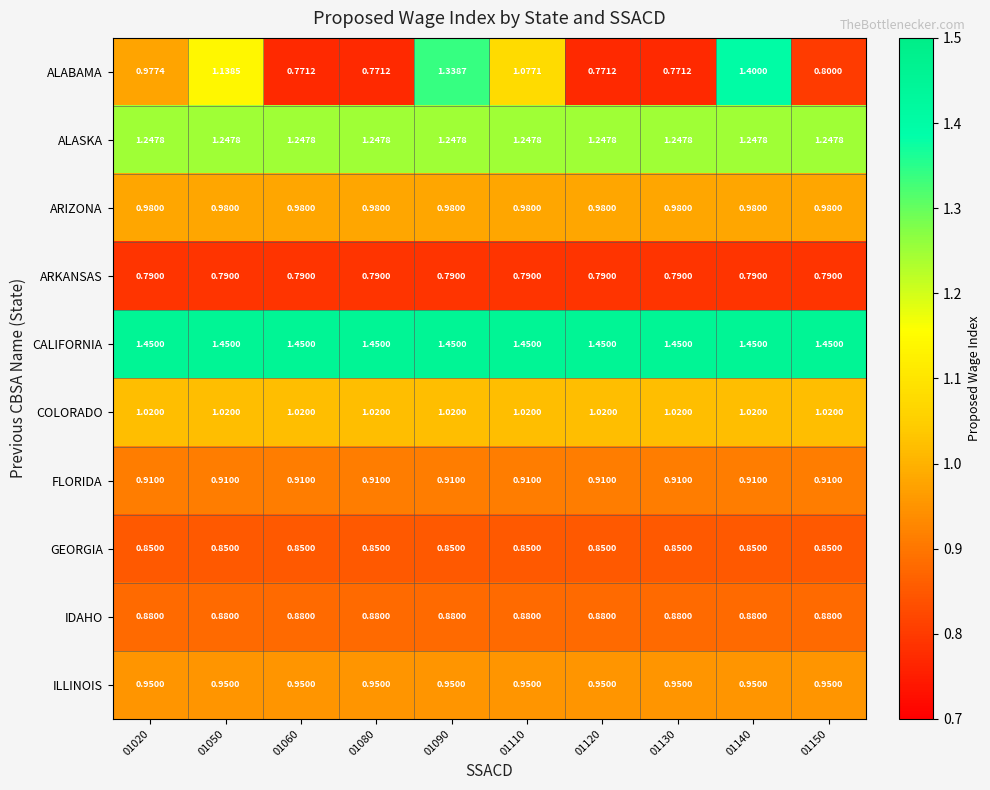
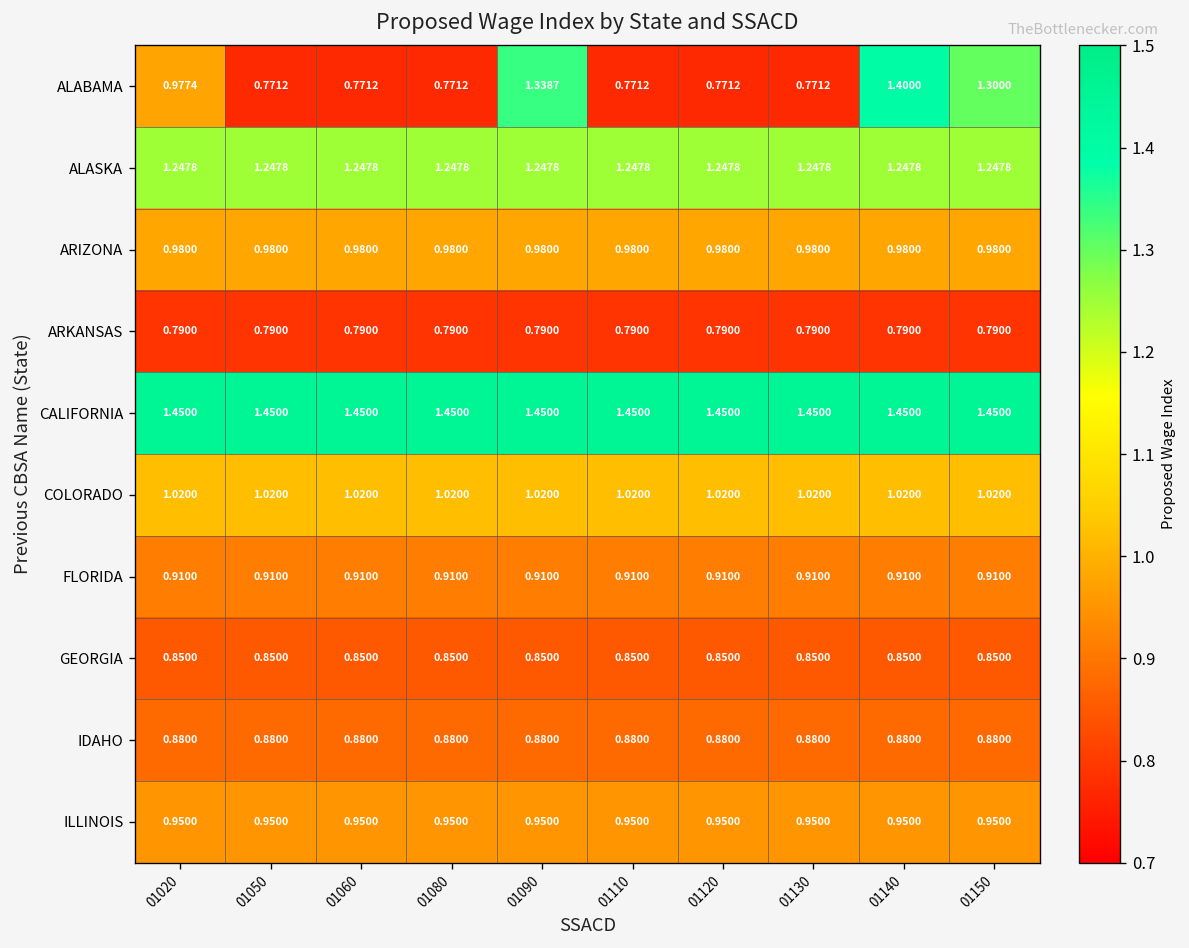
  {
    "ALABAMA": {
      "01020": 0.9774,
-     "01050": 1.1385,
+     "01050": 0.7712,
      "01060": 0.7712,
      "01080": 0.7712,
      "01090": 1.3387,
-     "01110": 1.0771,
+     "01110": 0.7712,
      "01120": 0.7712,
      "01130": 0.7712,
      "01140": 1.4000,
-     "01150": 0.8000
+     "01150": 1.3000
    },
    "ALASKA": {
      "01020": 1.2478,
      "01050": 1.2478,
      "01060": 1.2478,
      "01080": 1.2478,
      "01090": 1.2478,
      "01110": 1.2478,
      "01120": 1.2478,
      "01130": 1.2478,
      "01140": 1.2478,
      "01150": 1.2478
    },
    "ARIZONA": {
      "01020": 0.9800,
      "01050": 0.9800,
      "01060": 0.9800,
      "01080": 0.9800,
      "01090": 0.9800,
      "01110": 0.9800,
      "01120": 0.9800,
      "01130": 0.9800,
      "01140": 0.9800,
      "01150": 0.9800
    },
    "ARKANSAS": {
      "01020": 0.7900,
      "01050": 0.7900,
      "01060": 0.7900,
      "01080": 0.7900,
      "01090": 0.7900,
      "01110": 0.7900,
      "01120": 0.7900,
      "01130": 0.7900,
      "01140": 0.7900,
      "01150": 0.7900
    },
    "CALIFORNIA": {
      "01020": 1.4500,
      "01050": 1.4500,
      "01060": 1.4500,
      "01080": 1.4500,
      "01090": 1.4500,
      "01110": 1.4500,
      "01120": 1.4500,
      "01130": 1.4500,
      "01140": 1.4500,
      "01150": 1.4500
    },
    "COLORADO": {
      "01020": 1.0200,
      "01050": 1.0200,
      "01060": 1.0200,
      "01080": 1.0200,
      "01090": 1.0200,
      "01110": 1.0200,
      "01120": 1.0200,
      "01130": 1.0200,
      "01140": 1.0200,
      "01150": 1.0200
    },
    "FLORIDA": {
      "01020": 0.9100,
      "01050": 0.9100,
      "01060": 0.9100,
      "01080": 0.9100,
      "01090": 0.9100,
      "01110": 0.9100,
      "01120": 0.9100,
      "01130": 0.9100,
      "01140": 0.9100,
      "01150": 0.9100
    },
    "GEORGIA": {
      "01020": 0.8500,
      "01050": 0.8500,
      "01060": 0.8500,
      "01080": 0.8500,
      "01090": 0.8500,
      "01110": 0.8500,
      "01120": 0.8500,
      "01130": 0.8500,
      "01140": 0.8500,
      "01150": 0.8500
    },
    "IDAHO": {
      "01020": 0.8800,
      "01050": 0.8800,
      "01060": 0.8800,
      "01080": 0.8800,
      "01090": 0.8800,
      "01110": 0.8800,
      "01120": 0.8800,
      "01130": 0.8800,
      "01140": 0.8800,
      "01150": 0.8800
    },
    "ILLINOIS": {
      "01020": 0.9500,
      "01050": 0.9500,
      "01060": 0.9500,
      "01080": 0.9500,
      "01090": 0.9500,
      "01110": 0.9500,
      "01120": 0.9500,
      "01130": 0.9500,
      "01140": 0.9500,
      "01150": 0.9500
    }
  }
